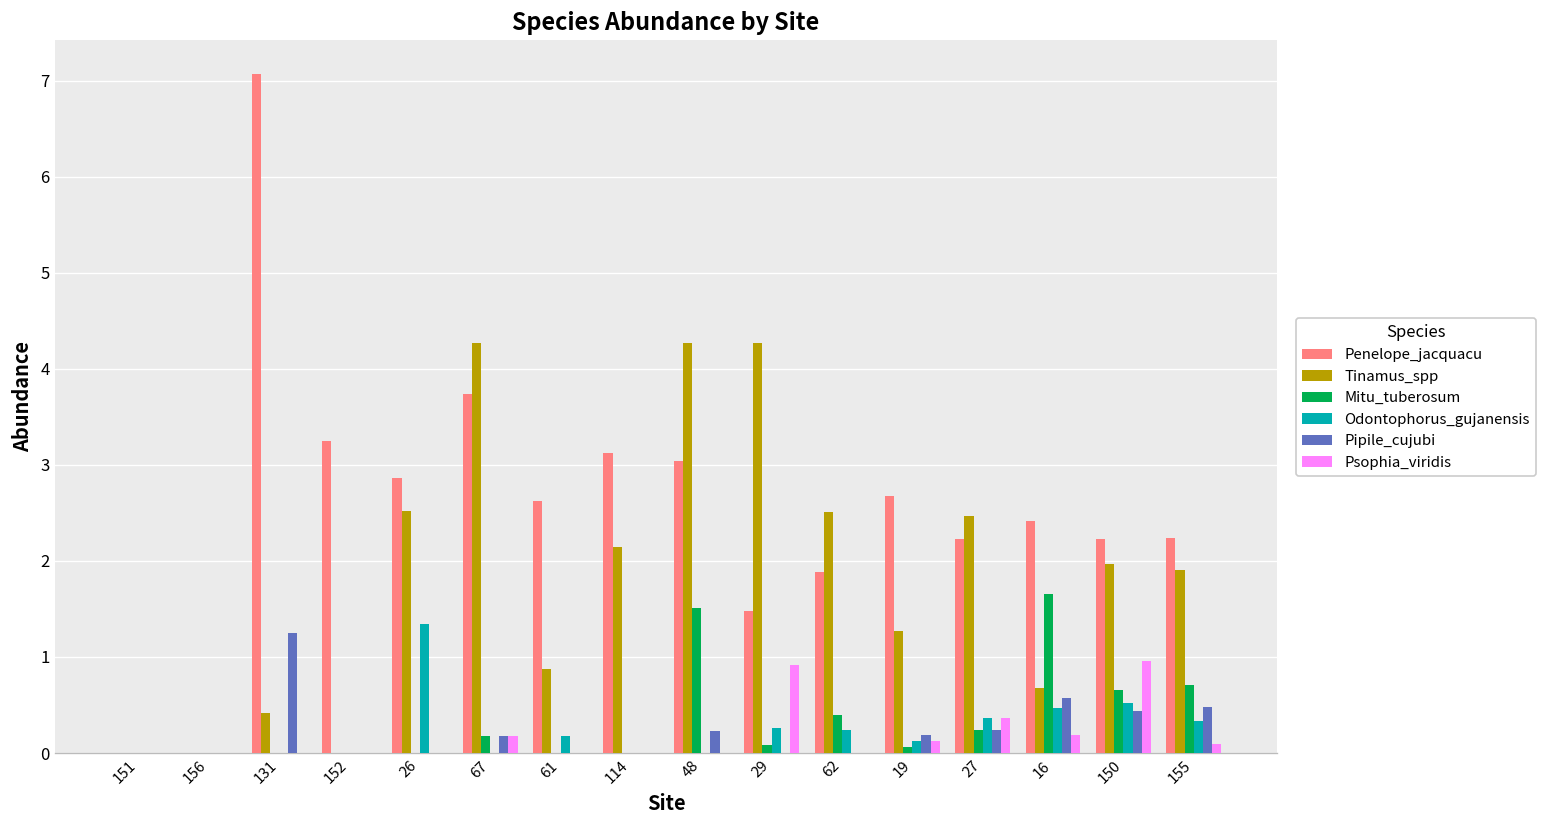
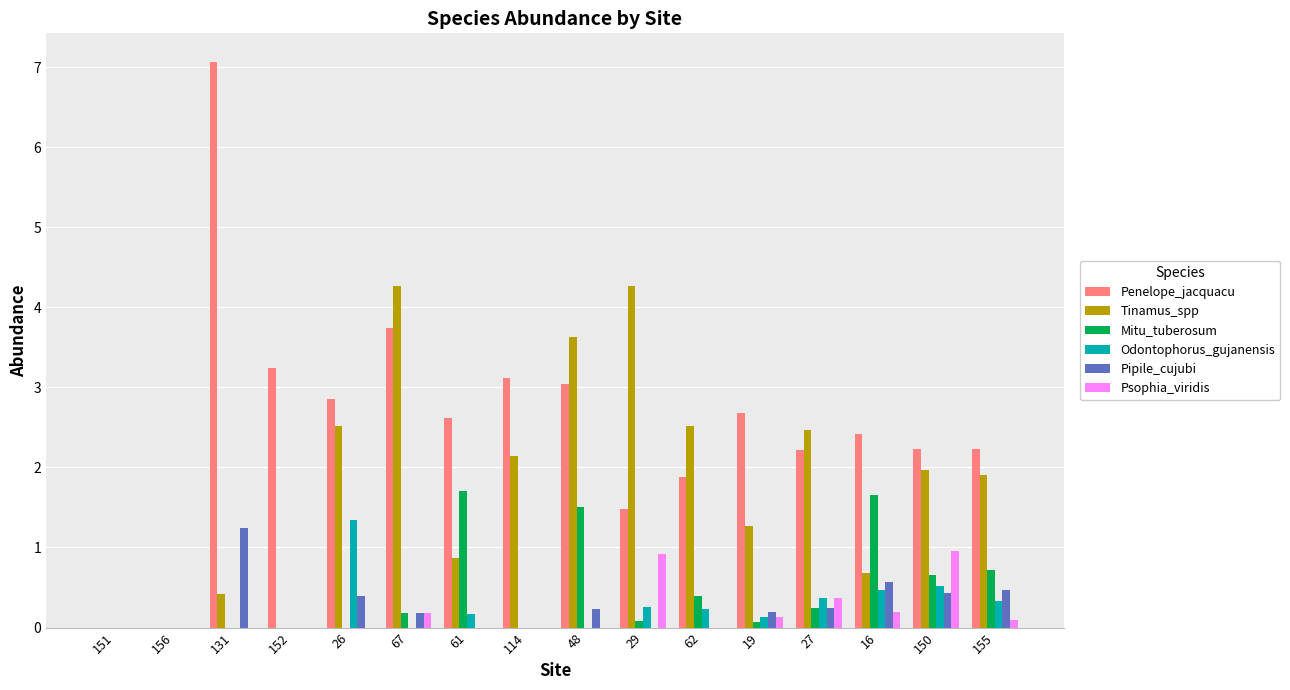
  {
    "Penelope_jacquacu": {
      "151": 0.0,
      "156": 0.0,
      "131": 7.1,
      "152": 3.2,
      "26": 2.9,
      "67": 3.7,
      "61": 2.6,
      "114": 3.1,
      "48": 3.0,
      "29": 1.5,
      "62": 1.9,
      "19": 2.7,
      "27": 2.2,
      "16": 2.4,
      "150": 2.2,
      "155": 2.2
    },
    "Tinamus_spp": {
      "151": 0.0,
      "156": 0.0,
      "131": 0.4,
      "152": 0.0,
      "26": 2.5,
      "67": 4.3,
      "61": 0.9,
      "114": 2.1,
-     "48": 4.3,
+     "48": 3.6,
      "29": 4.3,
      "62": 2.5,
      "19": 1.3,
      "27": 2.5,
      "16": 0.7,
      "150": 2.0,
      "155": 1.9
    },
    "Mitu_tuberosum": {
      "151": 0.0,
      "156": 0.0,
      "131": 0.0,
      "152": 0.0,
      "26": 0.0,
      "67": 0.2,
-     "61": 0.0,
+     "61": 1.7,
      "114": 0.0,
      "48": 1.5,
      "29": 0.1,
      "62": 0.4,
      "19": 0.1,
      "27": 0.2,
      "16": 1.7,
      "150": 0.7,
      "155": 0.7
    },
    "Odontophorus_gujanensis": {
      "151": 0.0,
      "156": 0.0,
      "131": 0.0,
      "152": 0.0,
      "26": 1.3,
      "67": 0.0,
      "61": 0.2,
      "114": 0.0,
      "48": 0.0,
      "29": 0.3,
      "62": 0.2,
      "19": 0.1,
      "27": 0.4,
      "16": 0.5,
      "150": 0.5,
      "155": 0.3
    },
    "Pipile_cujubi": {
      "151": 0.0,
      "156": 0.0,
      "131": 1.2,
      "152": 0.0,
-     "26": 0.0,
+     "26": 0.4,
      "67": 0.2,
      "61": 0.0,
      "114": 0.0,
      "48": 0.2,
      "29": 0.0,
      "62": 0.0,
      "19": 0.2,
      "27": 0.2,
      "16": 0.6,
      "150": 0.4,
      "155": 0.5
    },
    "Psophia_viridis": {
      "151": 0.0,
      "156": 0.0,
      "131": 0.0,
      "152": 0.0,
      "26": 0.0,
      "67": 0.2,
      "61": 0.0,
      "114": 0.0,
      "48": 0.0,
      "29": 0.9,
      "62": 0.0,
      "19": 0.1,
      "27": 0.4,
      "16": 0.2,
      "150": 1.0,
      "155": 0.1
    }
  }
